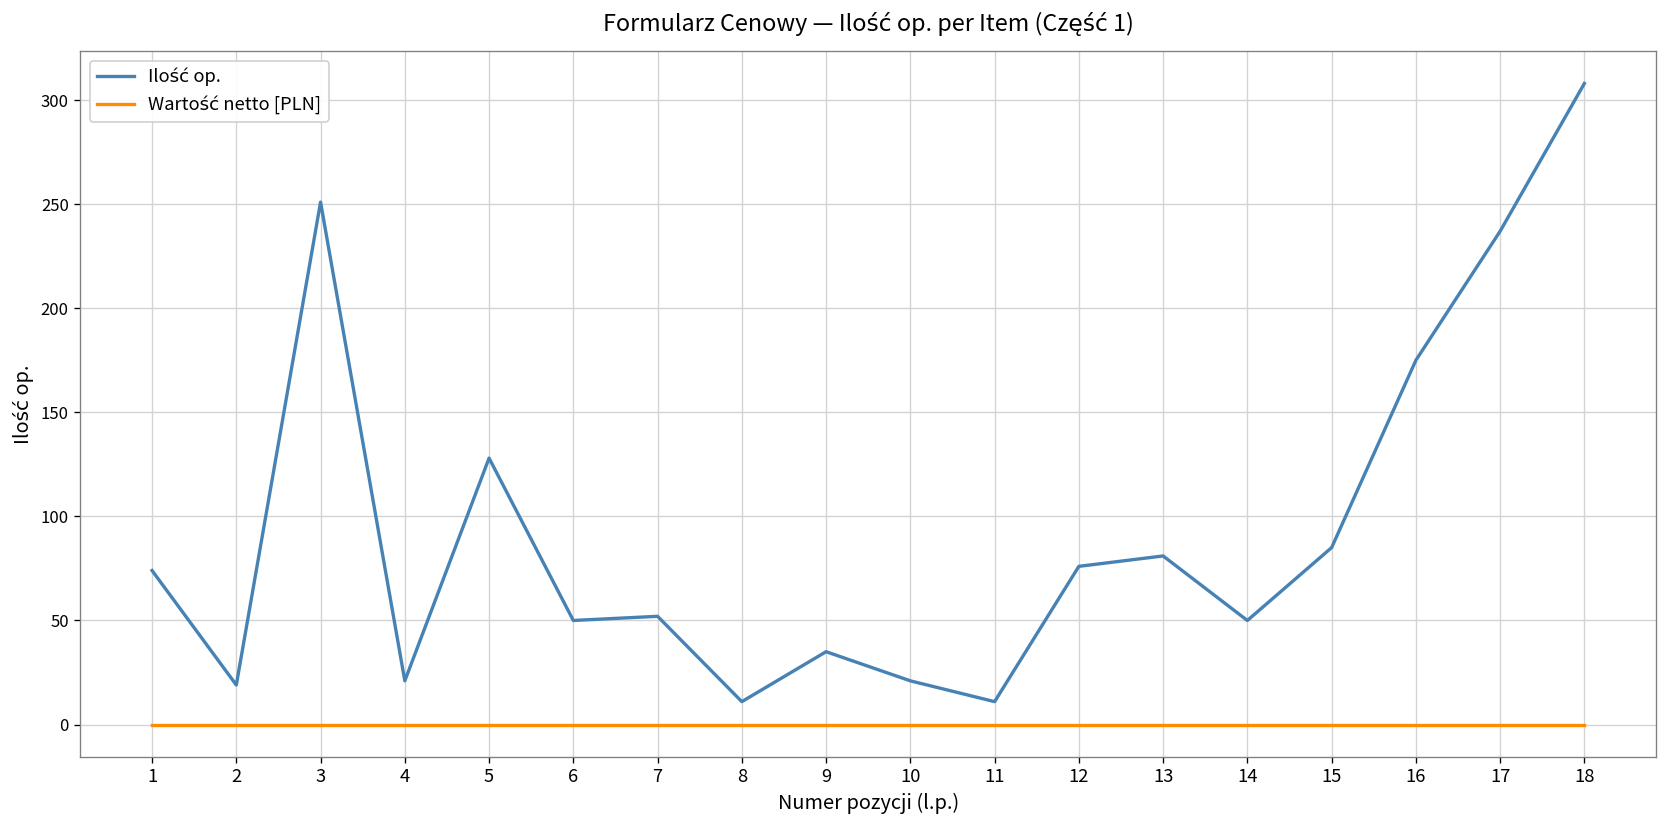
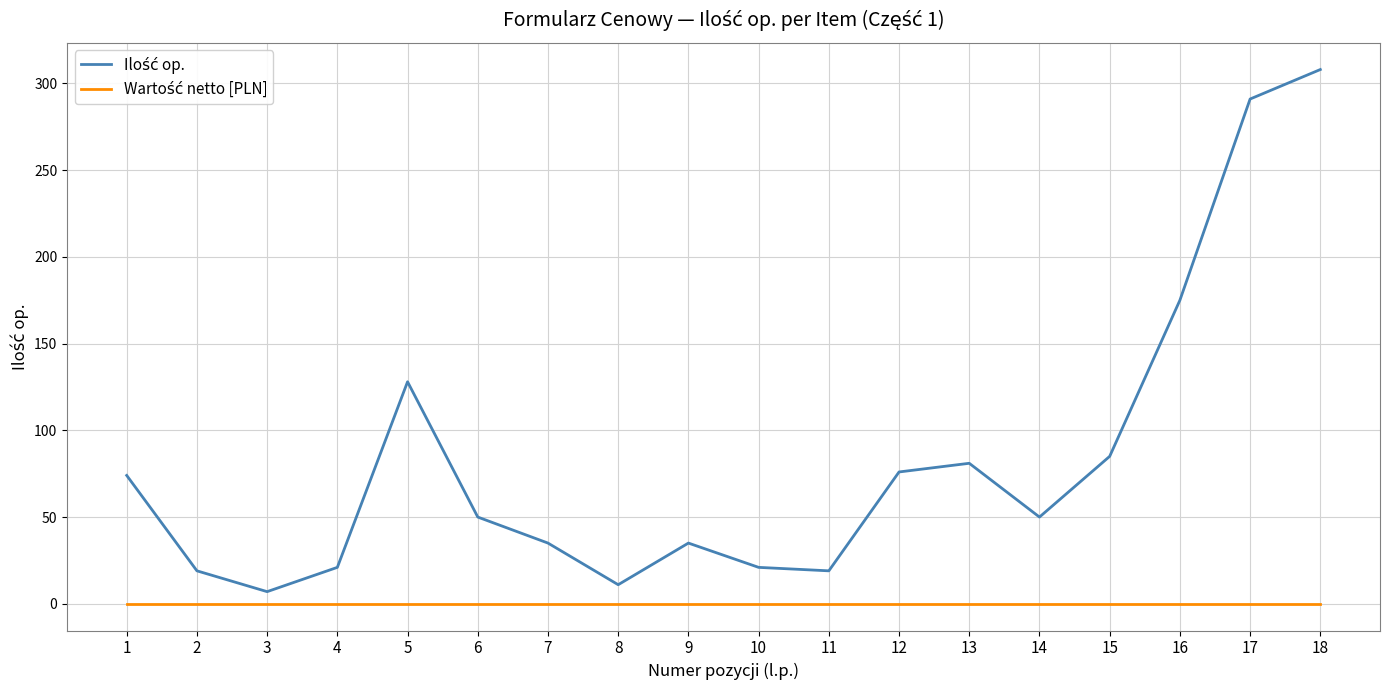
  {
    "Ilość op.": {
      "1": 74,
      "2": 19,
-     "3": 251,
+     "3": 7,
      "4": 21,
      "5": 128,
      "6": 50,
-     "7": 52,
+     "7": 35,
      "8": 11,
      "9": 35,
      "10": 21,
-     "11": 11,
+     "11": 19,
      "12": 76,
      "13": 81,
      "14": 50,
      "15": 85,
      "16": 175,
-     "17": 237,
+     "17": 291,
      "18": 308
    },
    "Wartość netto [PLN]": {
      "1": 0,
      "2": 0,
      "3": 0,
      "4": 0,
      "5": 0,
      "6": 0,
      "7": 0,
      "8": 0,
      "9": 0,
      "10": 0,
      "11": 0,
      "12": 0,
      "13": 0,
      "14": 0,
      "15": 0,
      "16": 0,
      "17": 0,
      "18": 0
    }
  }
